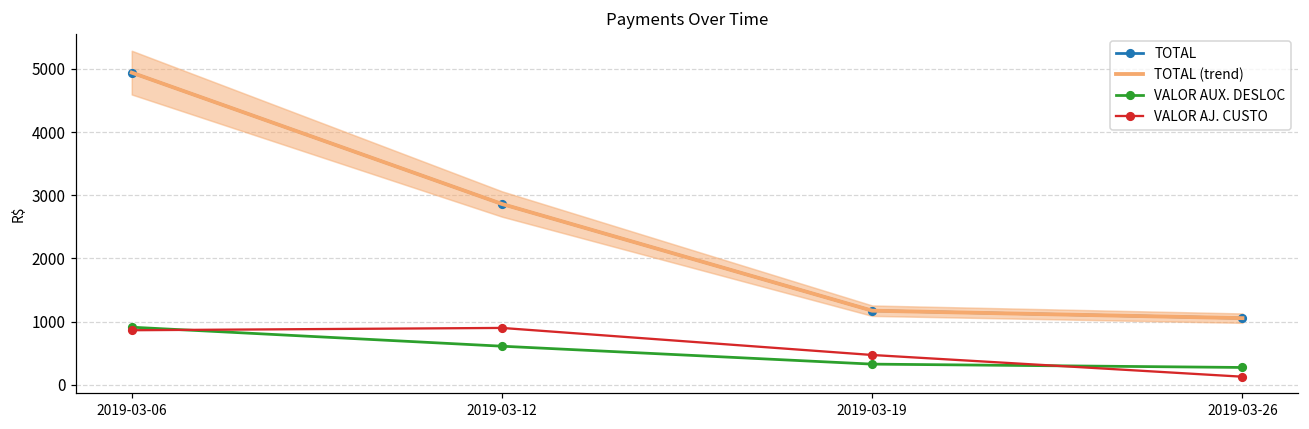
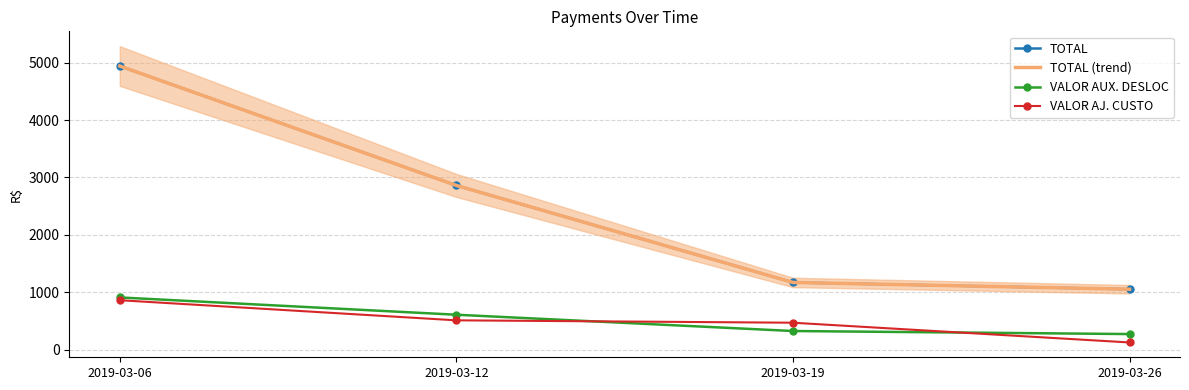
  {
    "VALOR AUX. DESLOC": {
      "2019-03-06": 900,
      "2019-03-12": 600,
      "2019-03-19": 300,
      "2019-03-26": 300
    },
    "VALOR AJ. CUSTO": {
      "2019-03-06": 900,
-     "2019-03-12": 900,
+     "2019-03-12": 500,
      "2019-03-19": 500,
      "2019-03-26": 100
    }
  }
